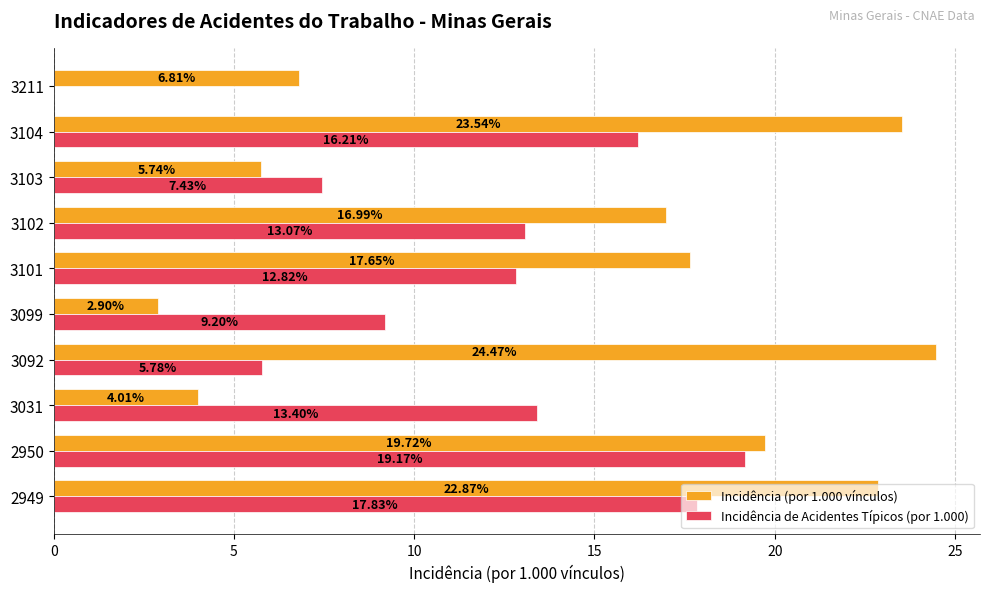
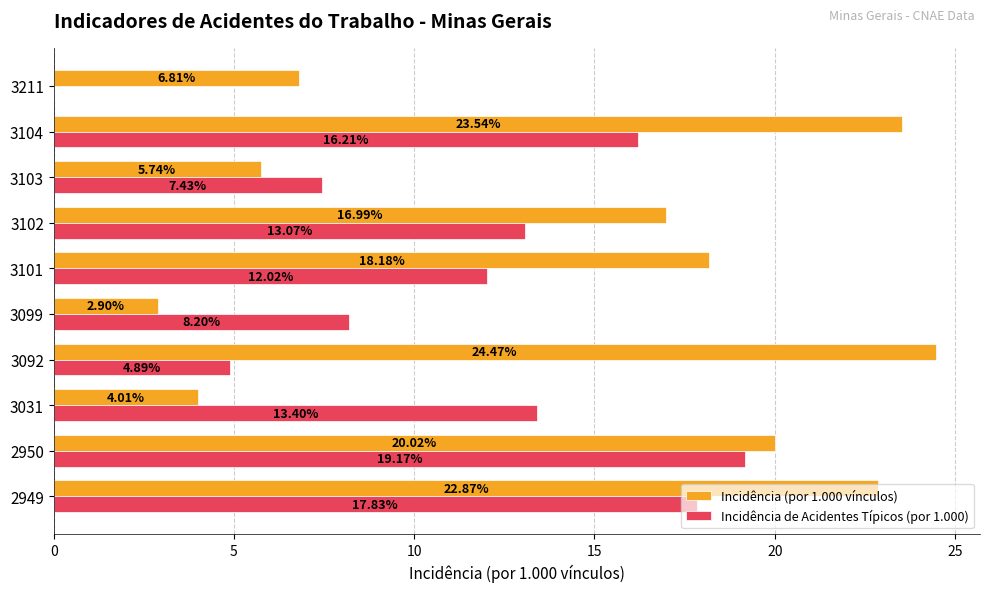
  {
    "Incidência (por 1.000 vínculos)": {
      "3211": "6.81%",
      "3104": "23.54%",
      "3103": "5.74%",
      "3102": "16.99%",
-     "3101": "17.65%",
+     "3101": "18.18%",
      "3099": "2.90%",
      "3092": "24.47%",
      "3031": "4.01%",
-     "2950": "19.72%"
+     "2950": "20.02%"
    },
    "Incidência de Acidentes Típicos (por 1.000)": {
      "3104": "16.21%",
      "3103": "7.43%",
      "3102": "13.07%",
-     "3101": "12.82%",
-     "3099": "9.20%",
-     "3092": "5.78%",
+     "3101": "12.02%",
+     "3099": "8.20%",
+     "3092": "4.89%",
      "3031": "13.40%",
      "2950": "19.17%"
    }
  }
